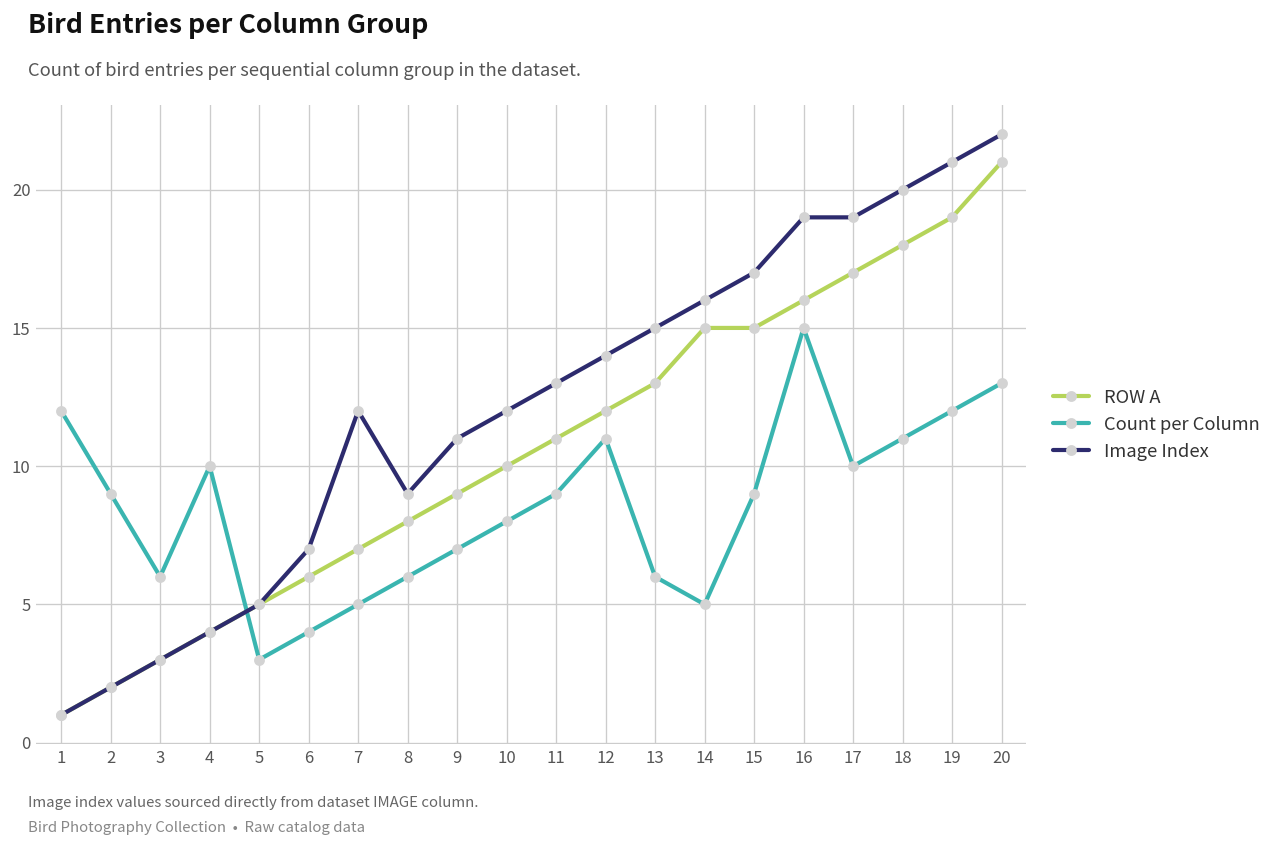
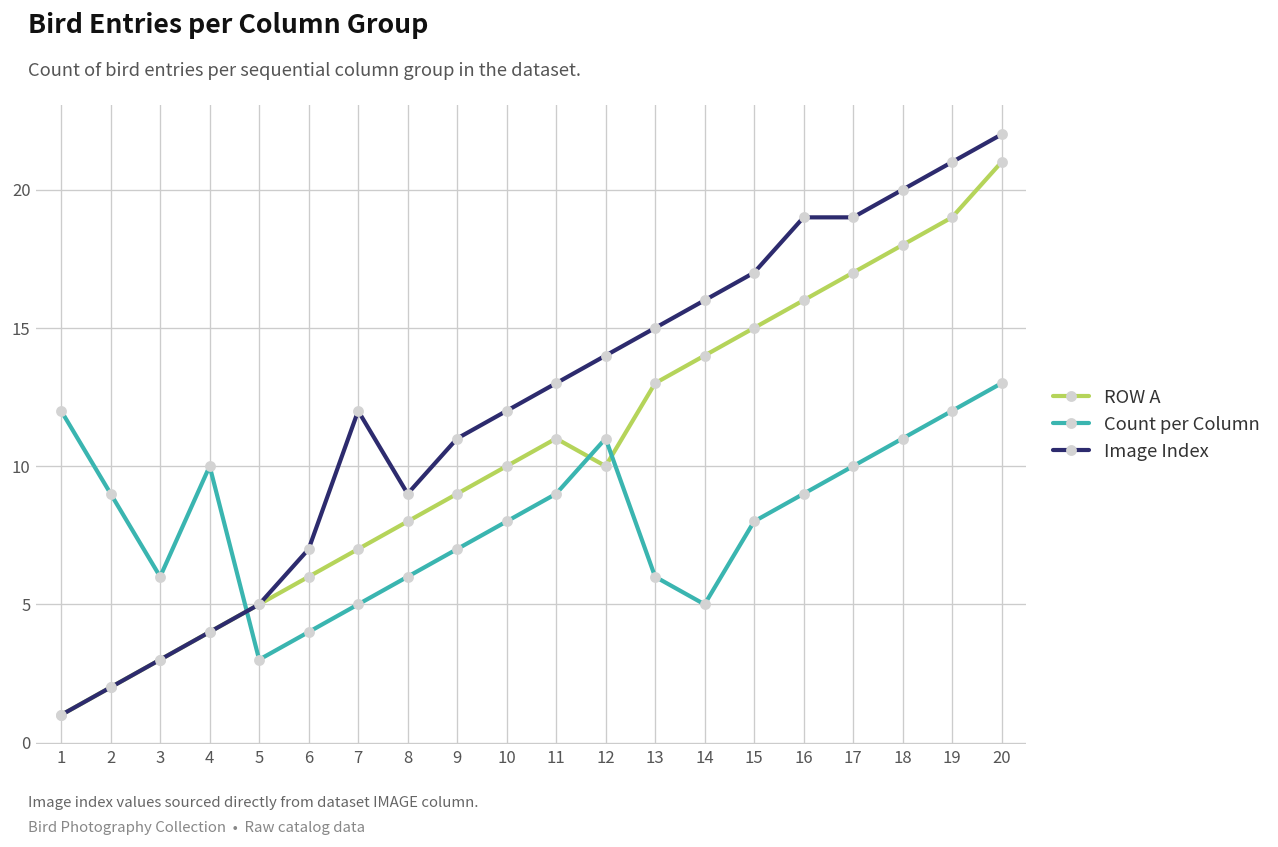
  {
    "ROW A": {
      "6": 6,
      "7": 7,
      "8": 8,
      "9": 9,
      "10": 10,
      "11": 11,
-     "12": 12,
+     "12": 10,
      "13": 13,
-     "14": 15,
+     "14": 14,
      "15": 15,
      "16": 16,
      "17": 17,
      "18": 18,
      "19": 19,
      "20": 21
    },
    "Count per Column": {
      "1": 12,
      "2": 9,
      "3": 6,
      "4": 10,
      "5": 3,
      "6": 4,
      "7": 5,
      "8": 6,
      "9": 7,
      "10": 8,
      "11": 9,
      "12": 11,
      "13": 6,
      "14": 5,
-     "15": 9,
-     "16": 15,
+     "15": 8,
+     "16": 9,
      "17": 10,
      "18": 11,
      "19": 12,
      "20": 13
    },
    "Image Index": {
      "6": 7,
      "7": 12,
      "8": 9,
      "9": 11,
      "10": 12,
      "11": 13,
      "12": 14,
      "13": 15,
      "14": 16,
      "15": 17,
      "16": 19,
      "17": 19,
      "18": 20,
      "19": 21,
      "20": 22
    }
  }
